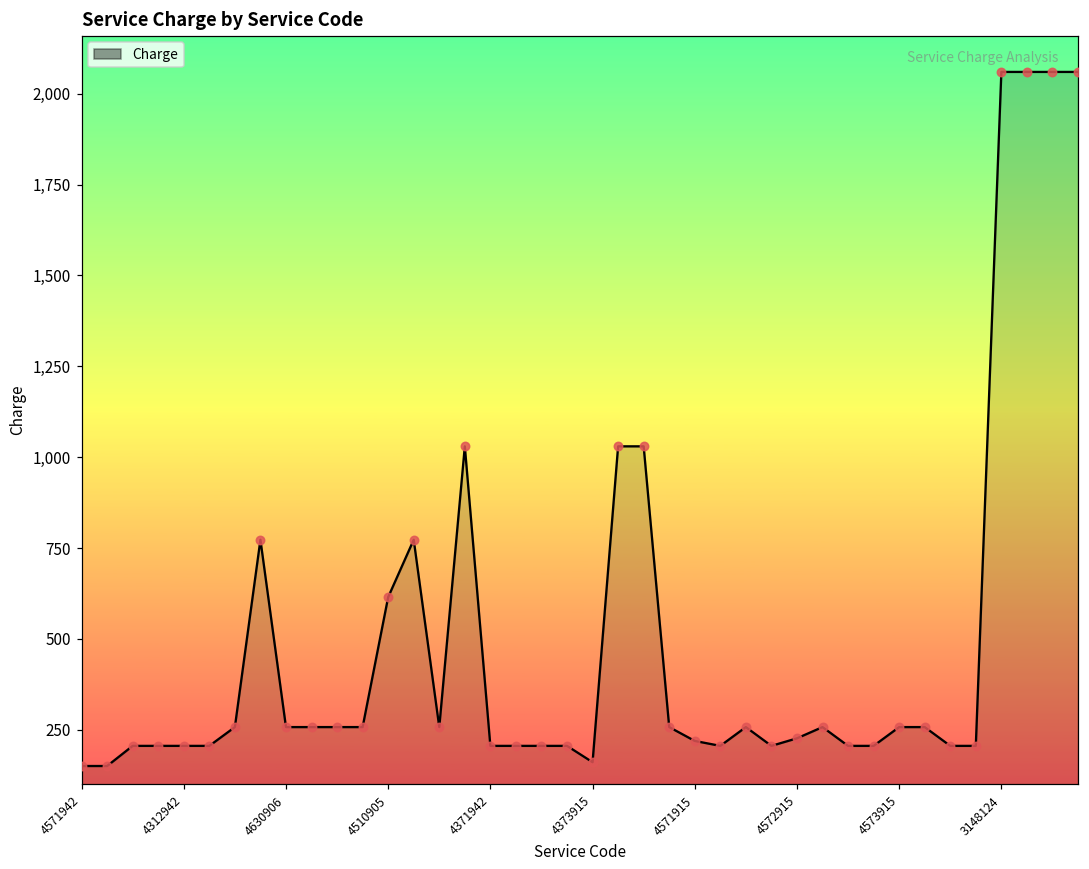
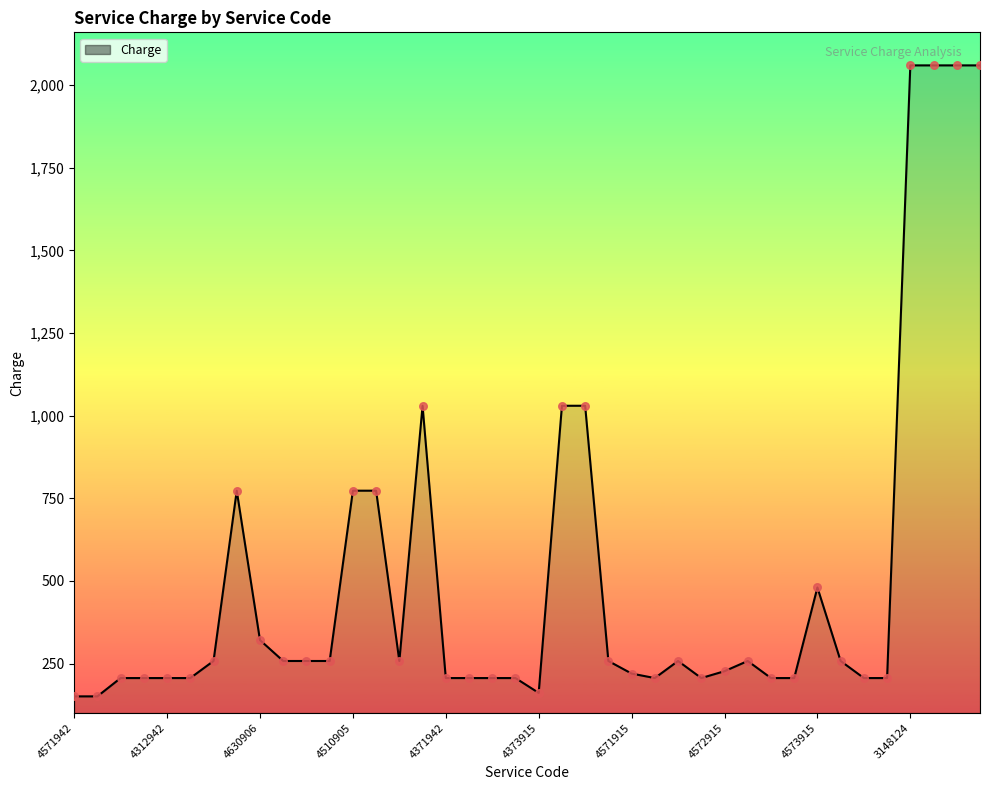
  {
    "4571942": "150",
    "4312942": "210",
-   "4630906": "260",
-   "4510905": "620",
+   "4630906": "320",
+   "4510905": "770",
    "4371942": "210",
    "4373915": "160",
    "4571915": "220",
    "4572915": "230",
-   "4573915": "260",
+   "4573915": "480",
    "3148124": "2,060"
  }
